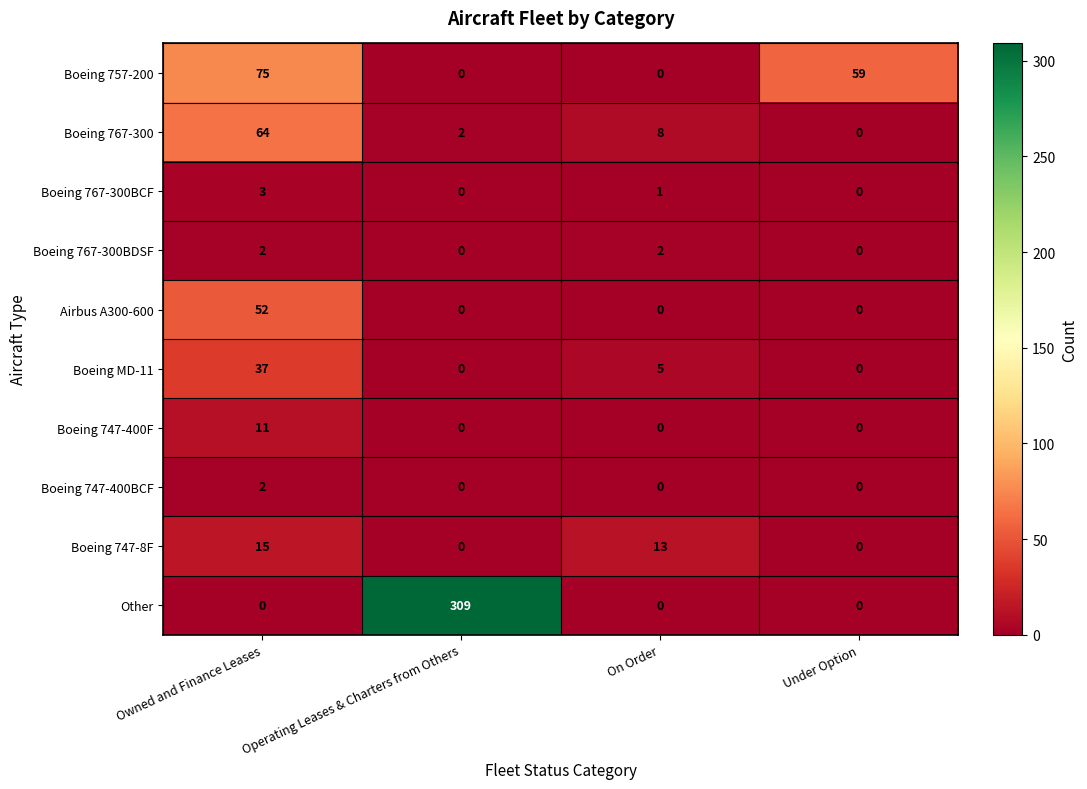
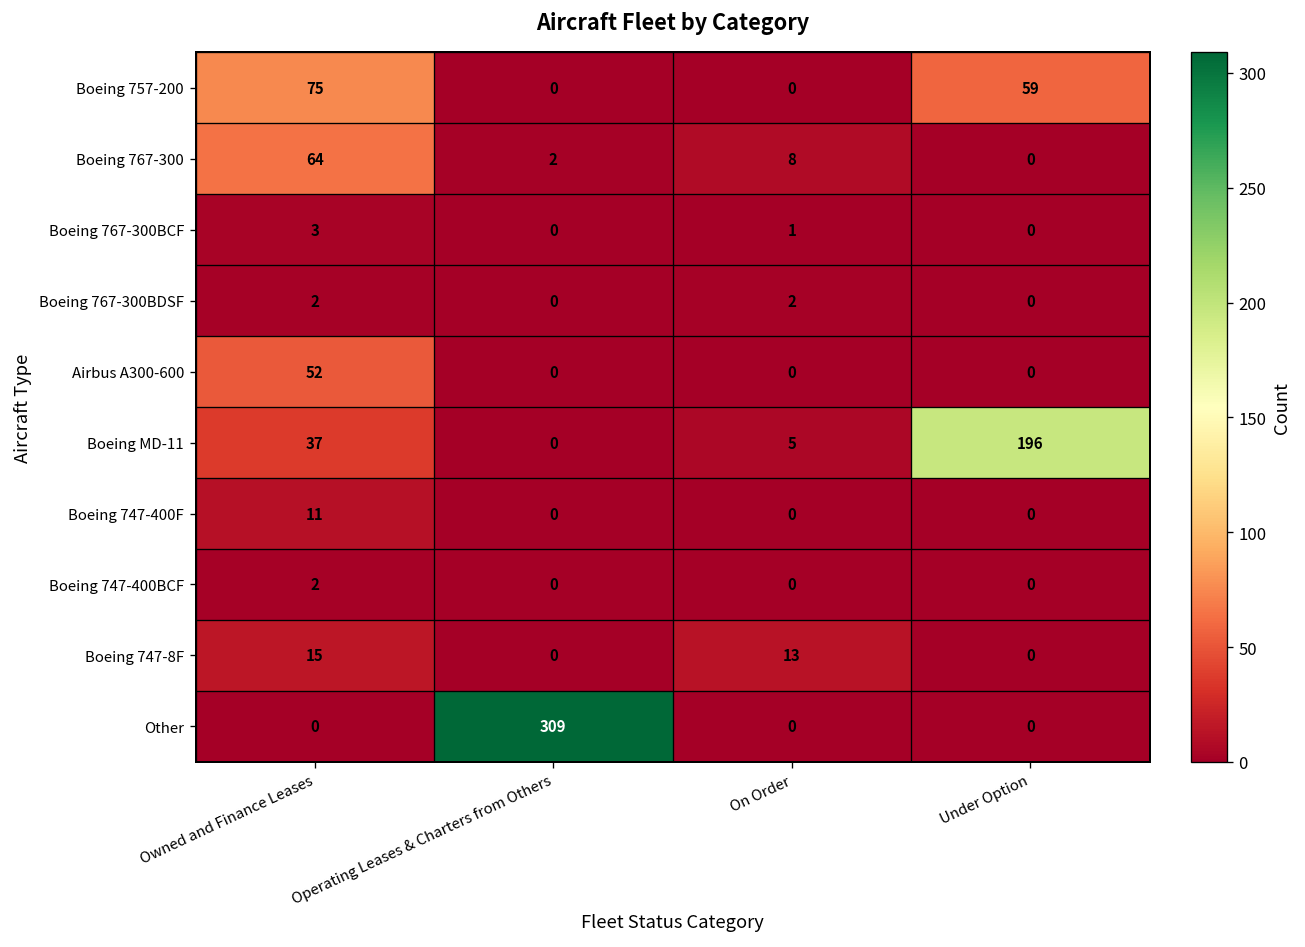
  {
    "Boeing 757-200": {
      "Owned and Finance Leases": 75,
      "Operating Leases & Charters from Others": 0,
      "On Order": 0,
      "Under Option": 59
    },
    "Boeing 767-300": {
      "Owned and Finance Leases": 64,
      "Operating Leases & Charters from Others": 2,
      "On Order": 8,
      "Under Option": 0
    },
    "Boeing 767-300BCF": {
      "Owned and Finance Leases": 3,
      "Operating Leases & Charters from Others": 0,
      "On Order": 1,
      "Under Option": 0
    },
    "Boeing 767-300BDSF": {
      "Owned and Finance Leases": 2,
      "Operating Leases & Charters from Others": 0,
      "On Order": 2,
      "Under Option": 0
    },
    "Airbus A300-600": {
      "Owned and Finance Leases": 52,
      "Operating Leases & Charters from Others": 0,
      "On Order": 0,
      "Under Option": 0
    },
    "Boeing MD-11": {
      "Owned and Finance Leases": 37,
      "Operating Leases & Charters from Others": 0,
      "On Order": 5,
-     "Under Option": 0
+     "Under Option": 196
    },
    "Boeing 747-400F": {
      "Owned and Finance Leases": 11,
      "Operating Leases & Charters from Others": 0,
      "On Order": 0,
      "Under Option": 0
    },
    "Boeing 747-400BCF": {
      "Owned and Finance Leases": 2,
      "Operating Leases & Charters from Others": 0,
      "On Order": 0,
      "Under Option": 0
    },
    "Boeing 747-8F": {
      "Owned and Finance Leases": 15,
      "Operating Leases & Charters from Others": 0,
      "On Order": 13,
      "Under Option": 0
    },
    "Other": {
      "Owned and Finance Leases": 0,
      "Operating Leases & Charters from Others": 309,
      "On Order": 0,
      "Under Option": 0
    }
  }
